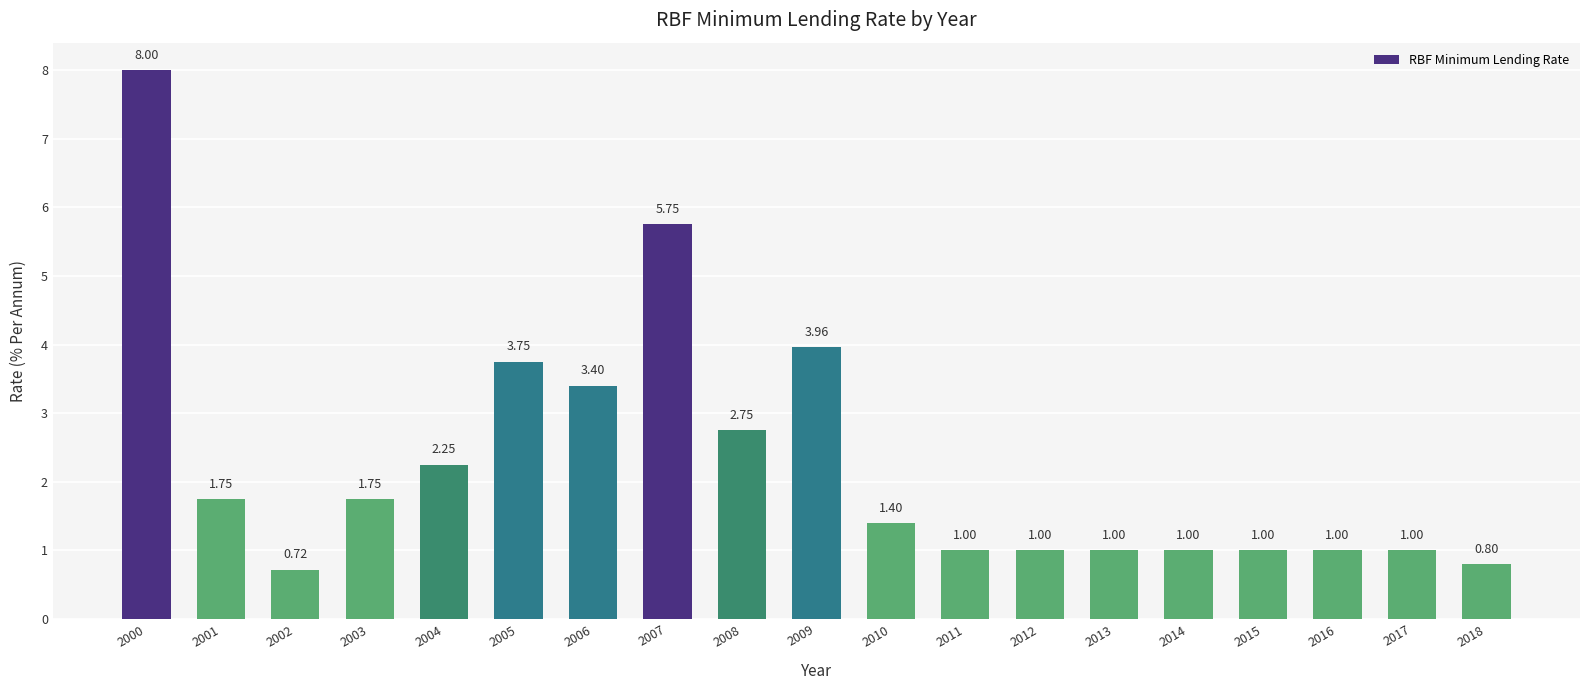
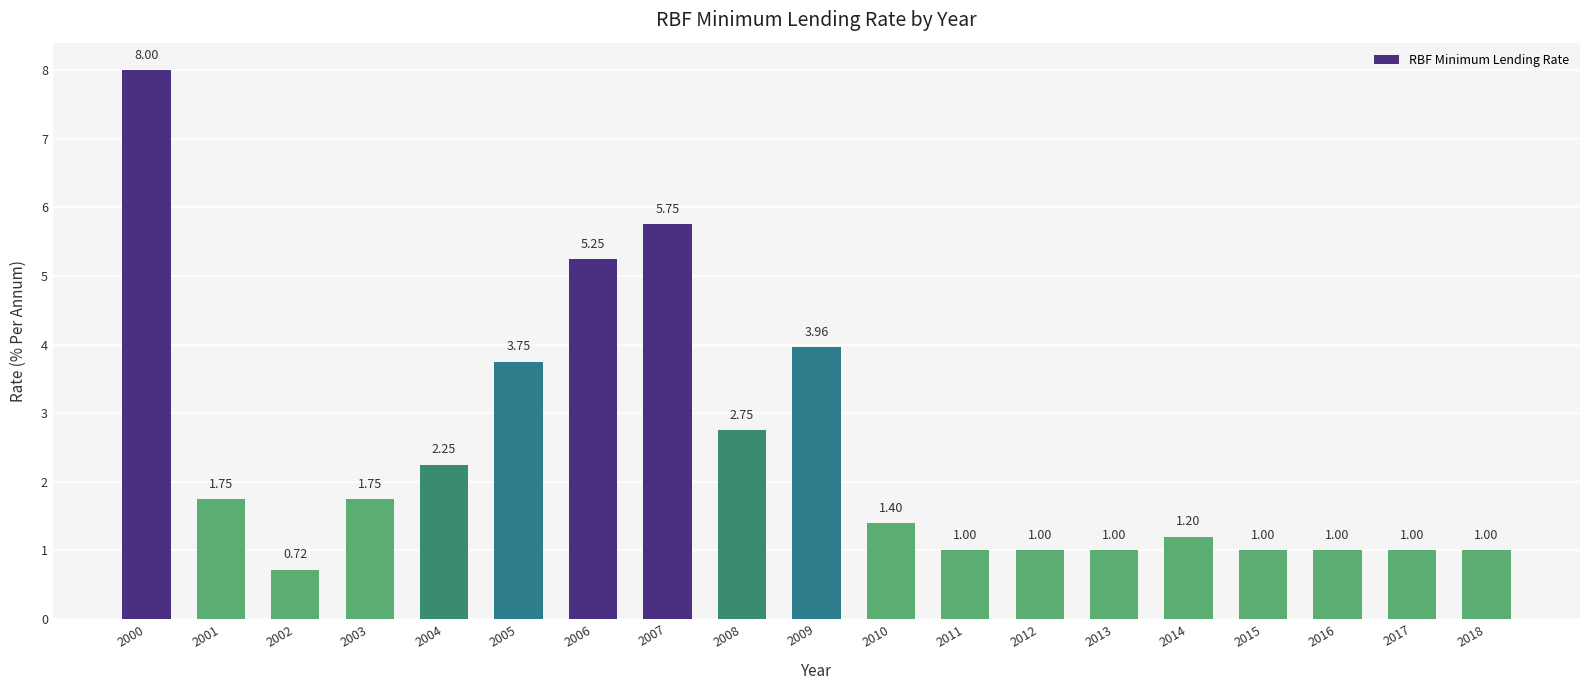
  {
    "2000": 8.00,
    "2001": 1.75,
    "2002": 0.72,
    "2003": 1.75,
    "2004": 2.25,
    "2005": 3.75,
-   "2006": 3.40,
+   "2006": 5.25,
    "2007": 5.75,
    "2008": 2.75,
    "2009": 3.96,
    "2010": 1.40,
    "2011": 1.00,
    "2012": 1.00,
    "2013": 1.00,
-   "2014": 1.00,
+   "2014": 1.20,
    "2015": 1.00,
    "2016": 1.00,
    "2017": 1.00,
-   "2018": 0.80
+   "2018": 1.00
  }
